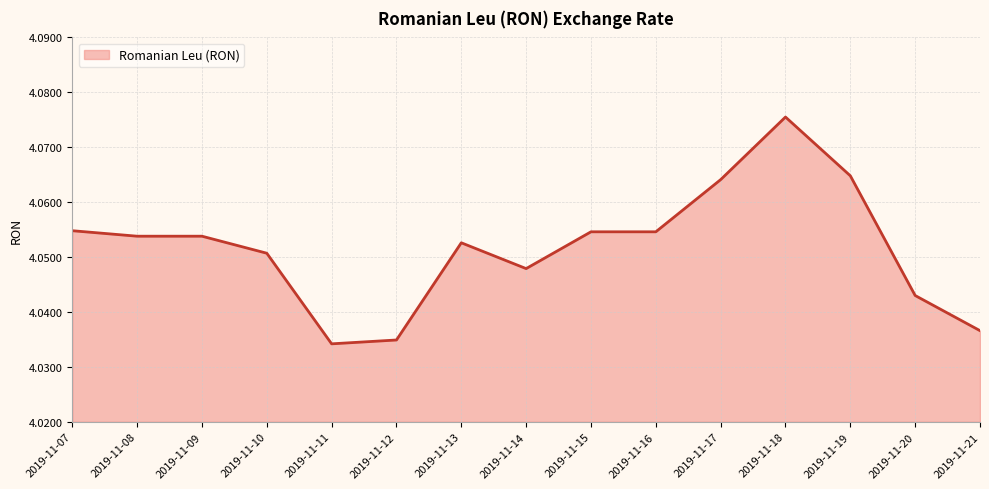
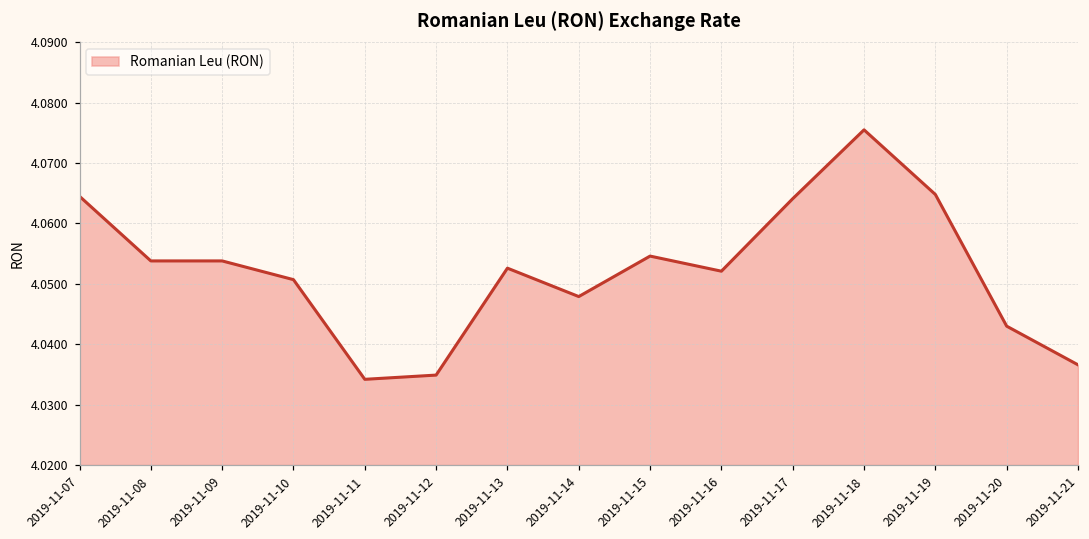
  {
-   "2019-11-07": 4.055,
+   "2019-11-07": 4.065,
    "2019-11-08": 4.054,
    "2019-11-09": 4.054,
    "2019-11-10": 4.051,
    "2019-11-11": 4.034,
    "2019-11-12": 4.035,
    "2019-11-13": 4.053,
    "2019-11-14": 4.048,
    "2019-11-15": 4.055,
-   "2019-11-16": 4.055,
+   "2019-11-16": 4.052,
    "2019-11-17": 4.064,
    "2019-11-18": 4.076,
    "2019-11-19": 4.065,
    "2019-11-20": 4.043,
    "2019-11-21": 4.037
  }
